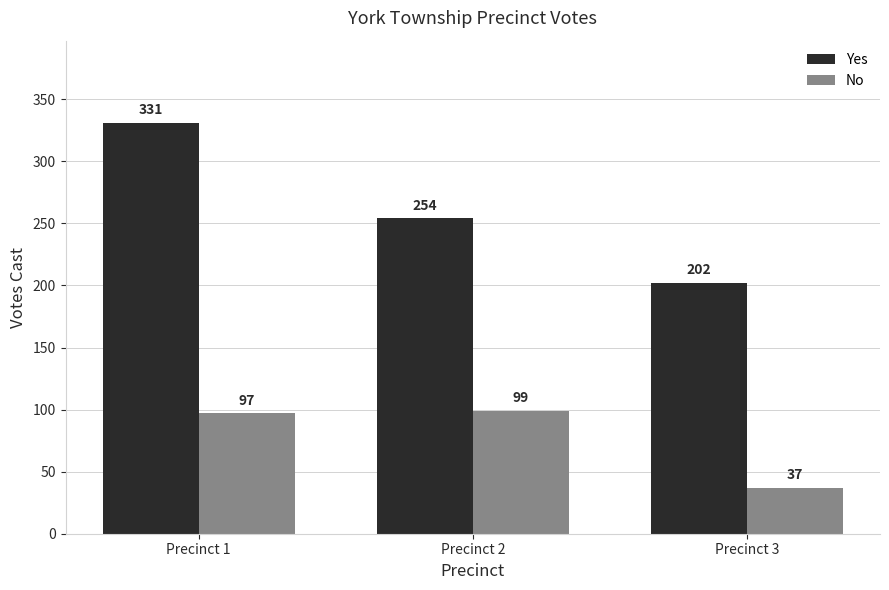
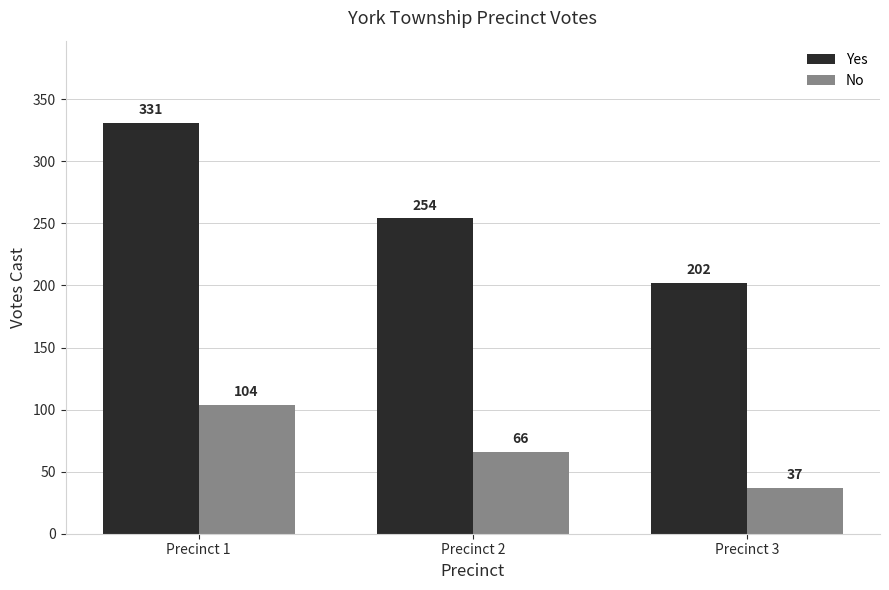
  {
    "Yes": {
      "Precinct 1": 331,
      "Precinct 2": 254,
      "Precinct 3": 202
    },
    "No": {
-     "Precinct 1": 97,
-     "Precinct 2": 99,
+     "Precinct 1": 104,
+     "Precinct 2": 66,
      "Precinct 3": 37
    }
  }
